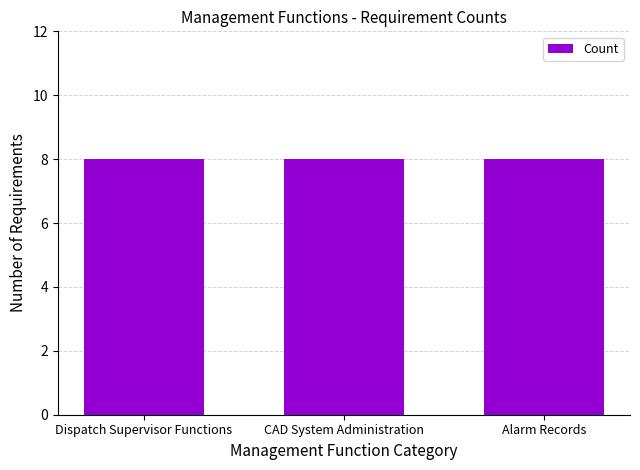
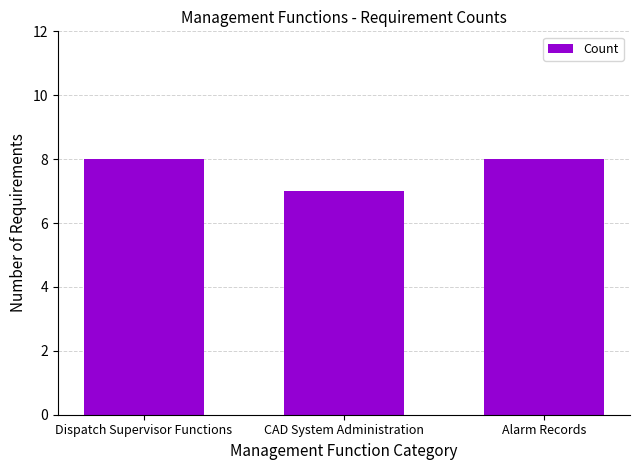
  {
    "Dispatch Supervisor Functions": 8,
-   "CAD System Administration": 8,
+   "CAD System Administration": 7,
    "Alarm Records": 8
  }
